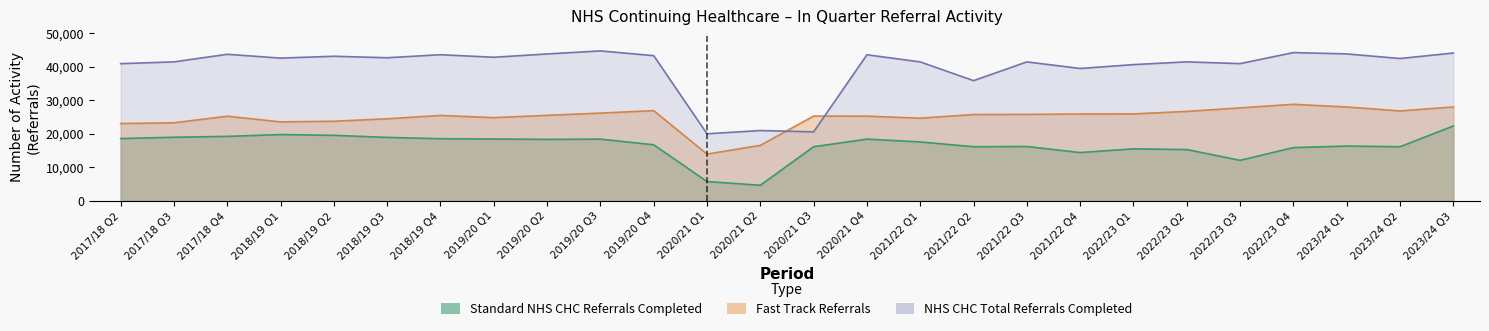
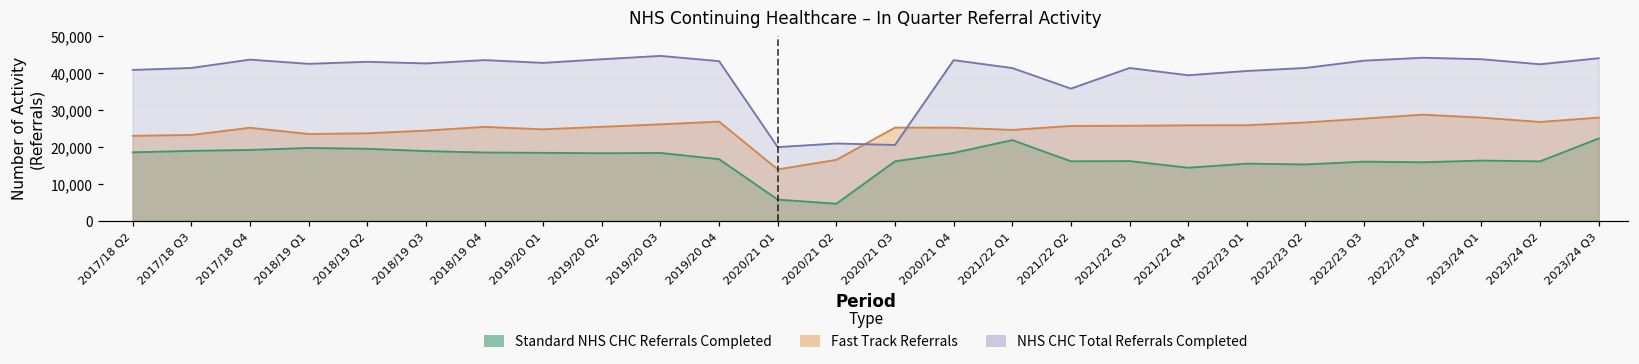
  {
    "Standard NHS CHC Referrals Completed": {
      "2017/18 Q2": "19,000",
      "2017/18 Q3": "19,000",
      "2017/18 Q4": "19,000",
      "2018/19 Q1": "20,000",
      "2018/19 Q2": "20,000",
      "2018/19 Q3": "19,000",
      "2018/19 Q4": "19,000",
      "2019/20 Q1": "18,000",
      "2019/20 Q2": "18,000",
      "2019/20 Q3": "18,000",
      "2019/20 Q4": "17,000",
      "2020/21 Q1": "6,000",
      "2020/21 Q2": "5,000",
      "2020/21 Q3": "16,000",
      "2020/21 Q4": "18,000",
-     "2021/22 Q1": "18,000",
+     "2021/22 Q1": "22,000",
      "2021/22 Q2": "16,000",
      "2021/22 Q3": "16,000",
      "2021/22 Q4": "14,000",
      "2022/23 Q1": "16,000",
      "2022/23 Q2": "15,000",
-     "2022/23 Q3": "12,000",
+     "2022/23 Q3": "16,000",
      "2022/23 Q4": "16,000",
      "2023/24 Q1": "16,000",
      "2023/24 Q2": "16,000",
      "2023/24 Q3": "22,000"
    },
    "Fast Track Referrals": {
      "2017/18 Q2": "23,000",
      "2017/18 Q3": "23,000",
      "2017/18 Q4": "25,000",
      "2018/19 Q1": "24,000",
      "2018/19 Q2": "24,000",
      "2018/19 Q3": "24,000",
      "2018/19 Q4": "25,000",
      "2019/20 Q1": "25,000",
      "2019/20 Q2": "26,000",
      "2019/20 Q3": "26,000",
      "2019/20 Q4": "27,000",
      "2020/21 Q1": "14,000",
      "2020/21 Q2": "17,000",
      "2020/21 Q3": "25,000",
      "2020/21 Q4": "25,000",
      "2021/22 Q1": "25,000",
      "2021/22 Q2": "26,000",
      "2021/22 Q3": "26,000",
      "2021/22 Q4": "26,000",
      "2022/23 Q1": "26,000",
      "2022/23 Q2": "27,000",
      "2022/23 Q3": "28,000",
      "2022/23 Q4": "29,000",
      "2023/24 Q1": "28,000",
      "2023/24 Q2": "27,000",
      "2023/24 Q3": "28,000"
    },
    "NHS CHC Total Referrals Completed": {
      "2017/18 Q2": "41,000",
      "2017/18 Q3": "41,000",
      "2017/18 Q4": "44,000",
      "2018/19 Q1": "43,000",
      "2018/19 Q2": "43,000",
      "2018/19 Q3": "43,000",
      "2018/19 Q4": "44,000",
      "2019/20 Q1": "43,000",
      "2019/20 Q2": "44,000",
      "2019/20 Q3": "45,000",
      "2019/20 Q4": "43,000",
      "2020/21 Q1": "20,000",
      "2020/21 Q2": "21,000",
      "2020/21 Q3": "21,000",
      "2020/21 Q4": "44,000",
      "2021/22 Q1": "41,000",
      "2021/22 Q2": "36,000",
      "2021/22 Q3": "41,000",
      "2021/22 Q4": "39,000",
      "2022/23 Q1": "41,000",
      "2022/23 Q2": "41,000",
-     "2022/23 Q3": "41,000",
+     "2022/23 Q3": "43,000",
      "2022/23 Q4": "44,000",
      "2023/24 Q1": "44,000",
      "2023/24 Q2": "42,000",
      "2023/24 Q3": "44,000"
    }
  }
